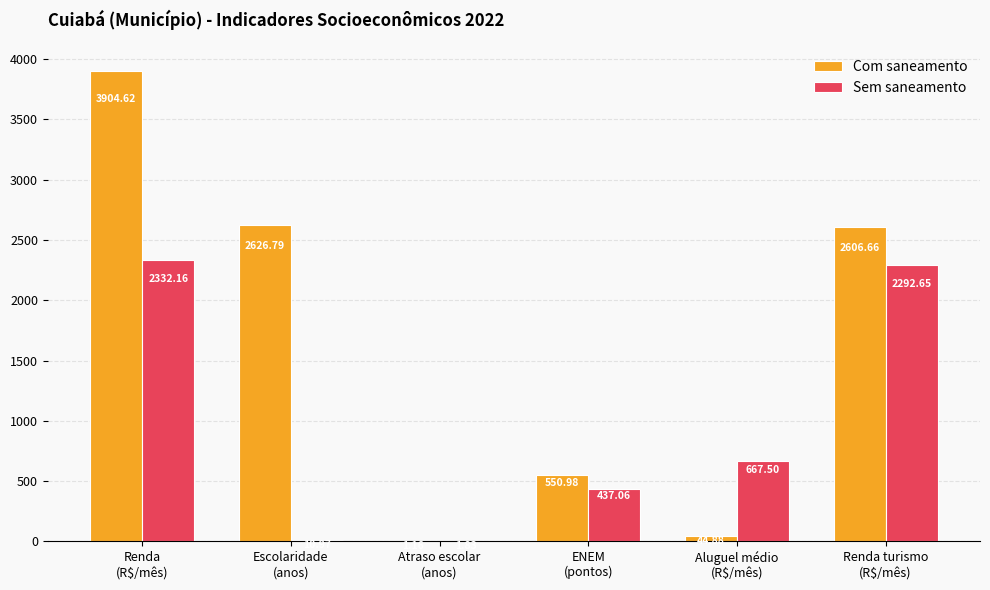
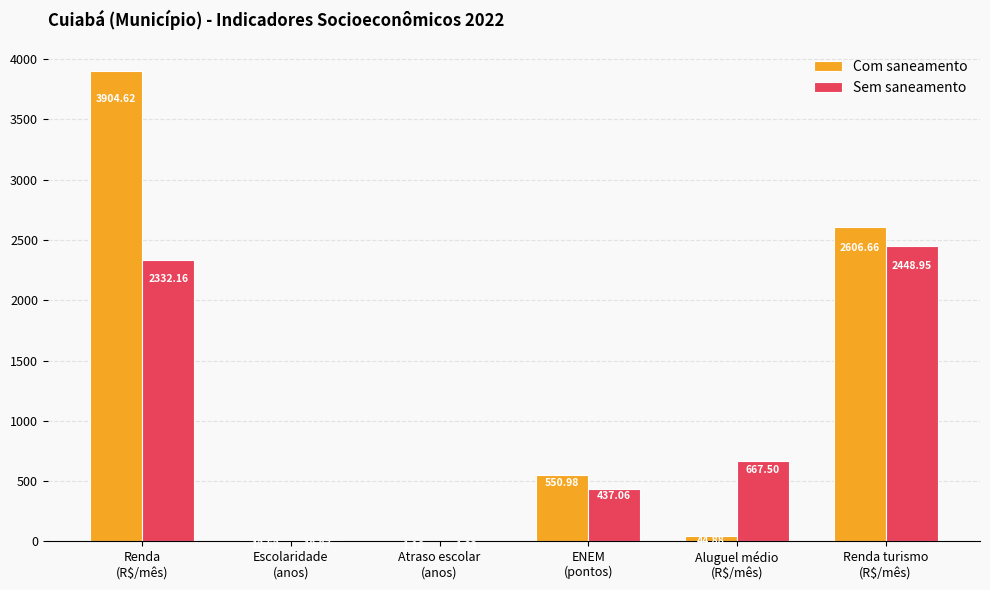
  {
    "Com saneamento": {
-     "Escolaridade (anos)": 2630,
+     "Escolaridade (anos)": 10,
      "Aluguel médio (R$/mês)": 40
    },
    "Sem saneamento": {
      "Renda (R$/mês)": 2332.16,
      "ENEM (pontos)": 437.06,
      "Aluguel médio (R$/mês)": 667.50,
-     "Renda turismo (R$/mês)": 2292.65
+     "Renda turismo (R$/mês)": 2448.95
    }
  }
